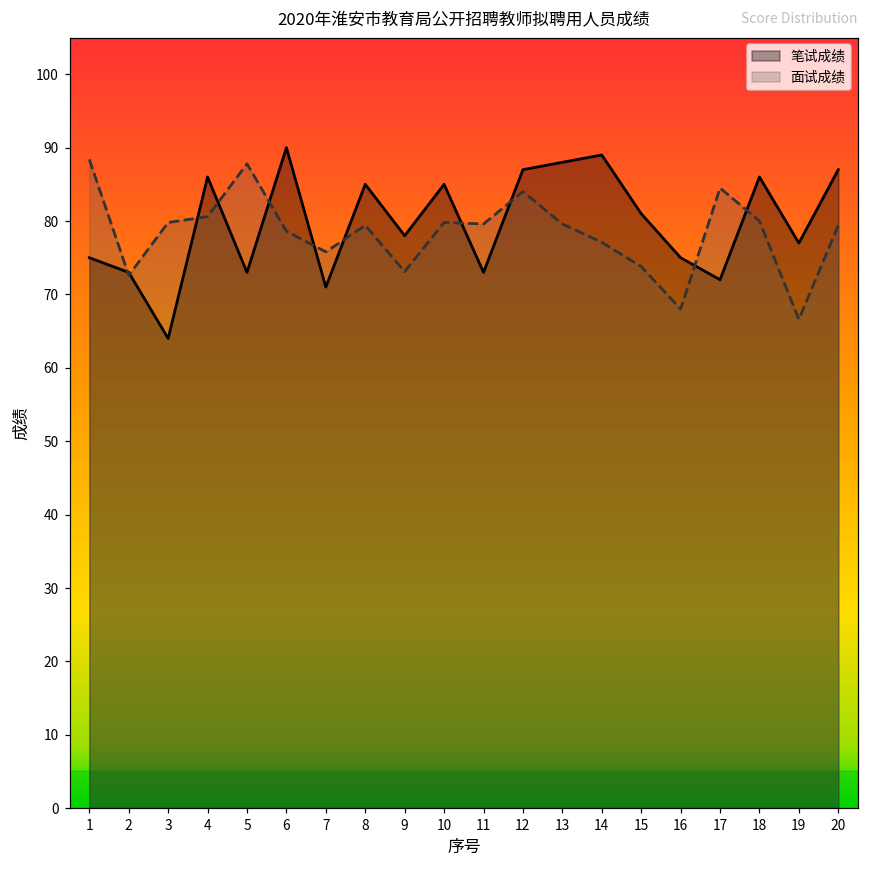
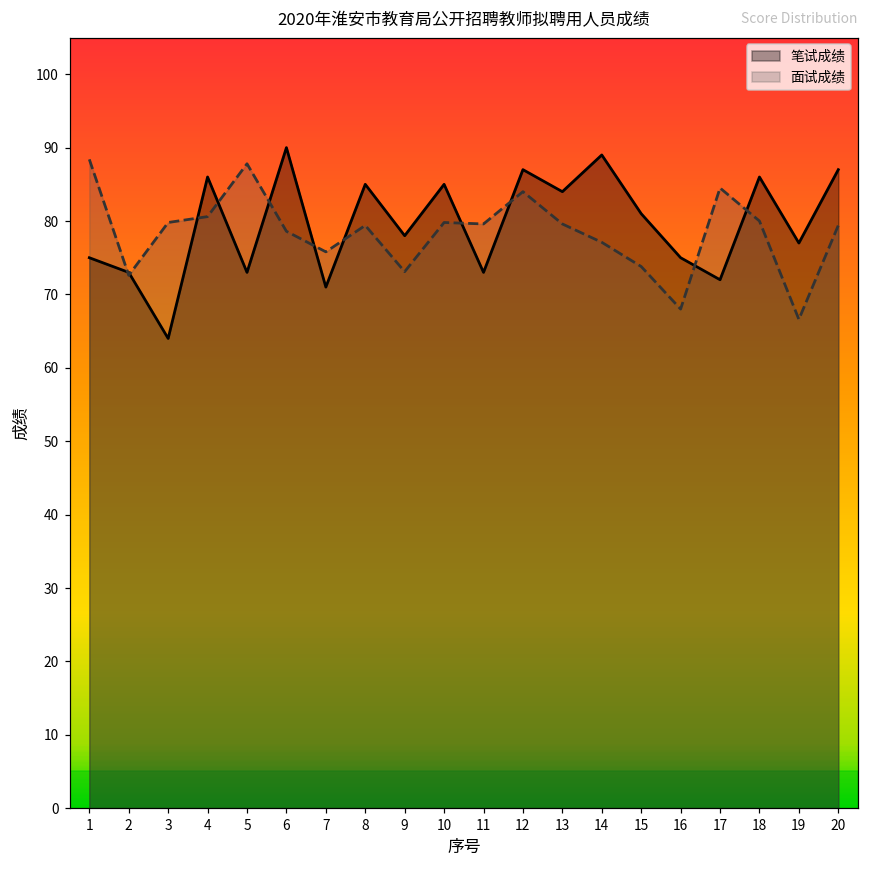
  {
    "笔试成绩": {
      "1": 75,
      "2": 73,
      "3": 64,
      "4": 86,
      "5": 73,
      "6": 90,
      "7": 71,
      "8": 85,
      "9": 78,
      "10": 85,
      "11": 73,
      "12": 87,
-     "13": 88,
+     "13": 84,
      "14": 89,
      "15": 81,
      "16": 75,
      "17": 72,
      "18": 86,
      "19": 77,
      "20": 87
    },
    "面试成绩": {
      "1": 88,
      "2": 73,
      "3": 80,
      "4": 81,
      "5": 88,
      "6": 79,
      "7": 76,
      "8": 79,
      "9": 73,
      "10": 80,
      "11": 80,
      "12": 84,
      "13": 80,
      "14": 77,
      "15": 74,
      "16": 68,
      "17": 85,
      "18": 80,
      "19": 67,
      "20": 79
    }
  }
